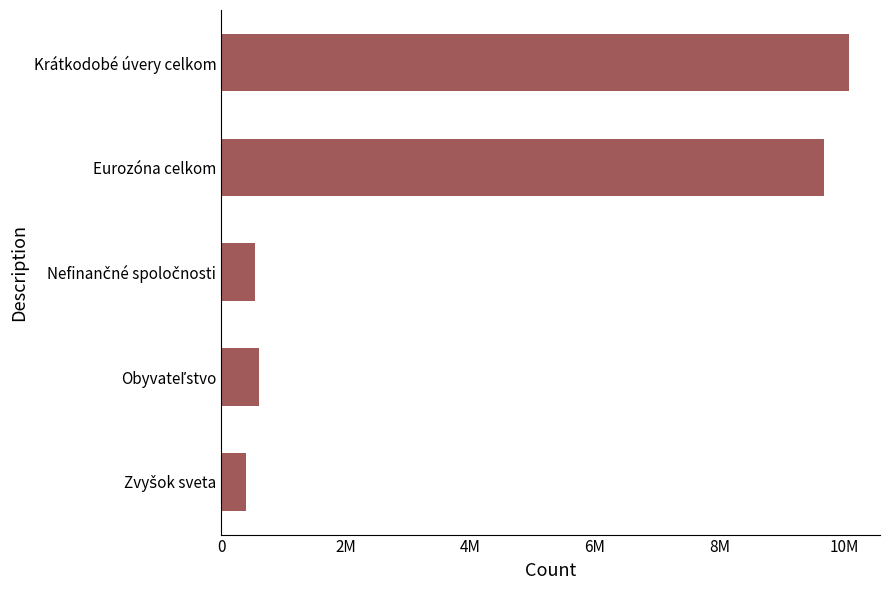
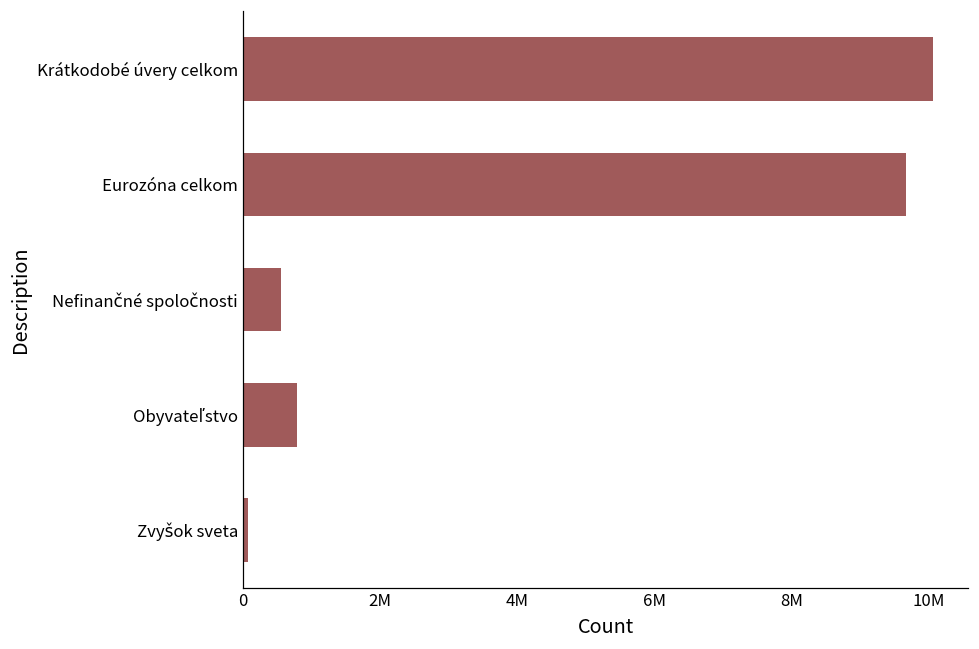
  {
    "Krátkodobé úvery celkom": 10100000,
    "Eurozóna celkom": 9700000,
    "Nefinančné spoločnosti": 500000,
-   "Obyvateľstvo": 600000,
-   "Zvyšok sveta": 400000
+   "Obyvateľstvo": 800000,
+   "Zvyšok sveta": 100000
  }
